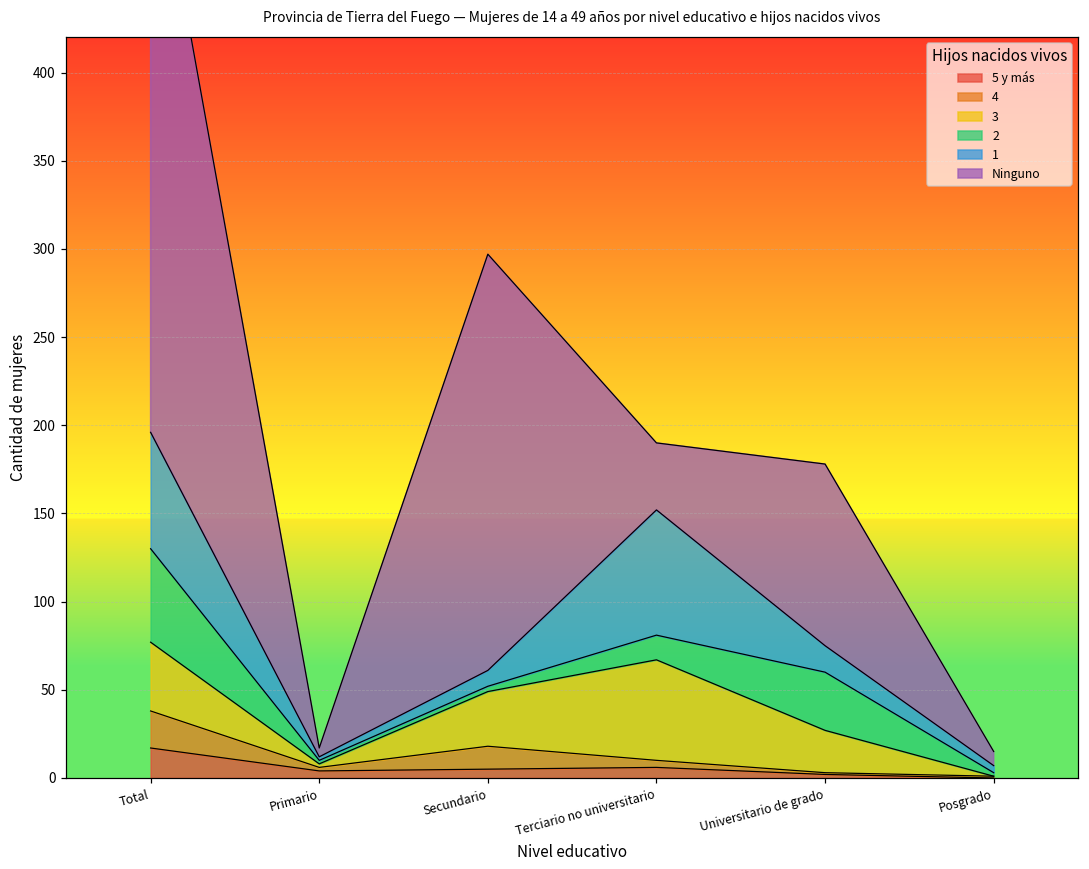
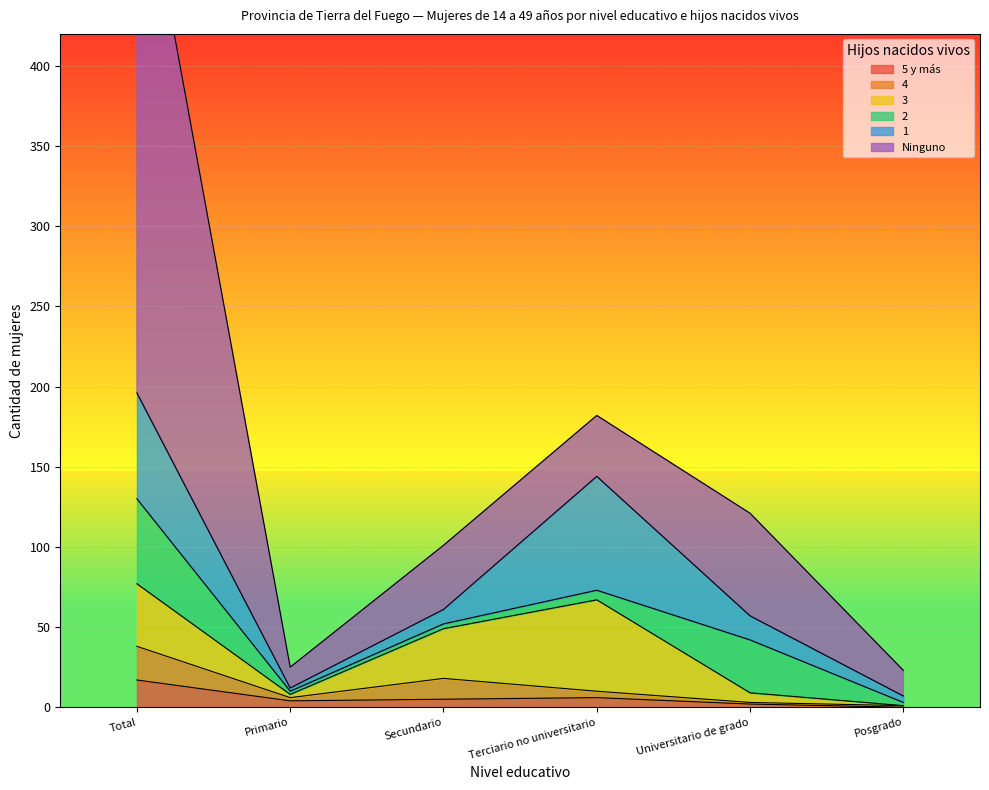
  {
    "3": {
      "Total": 39,
      "Primario": 2,
      "Secundario": 31,
      "Terciario no universitario": 57,
-     "Universitario de grado": 24
+     "Universitario de grado": 6
    },
    "2": {
      "Total": 53,
      "Primario": 2,
      "Secundario": 3,
-     "Terciario no universitario": 14,
+     "Terciario no universitario": 6,
      "Universitario de grado": 33,
      "Posgrado": 2
    },
    "1": {
      "Total": 66,
      "Primario": 2,
      "Secundario": 9,
      "Terciario no universitario": 71,
      "Universitario de grado": 15,
      "Posgrado": 4
    },
    "Ninguno": {
-     "Primario": 5,
-     "Secundario": 236,
+     "Primario": 13,
+     "Secundario": 40,
      "Terciario no universitario": 38,
-     "Universitario de grado": 103,
-     "Posgrado": 8
+     "Universitario de grado": 64,
+     "Posgrado": 16
    }
  }
